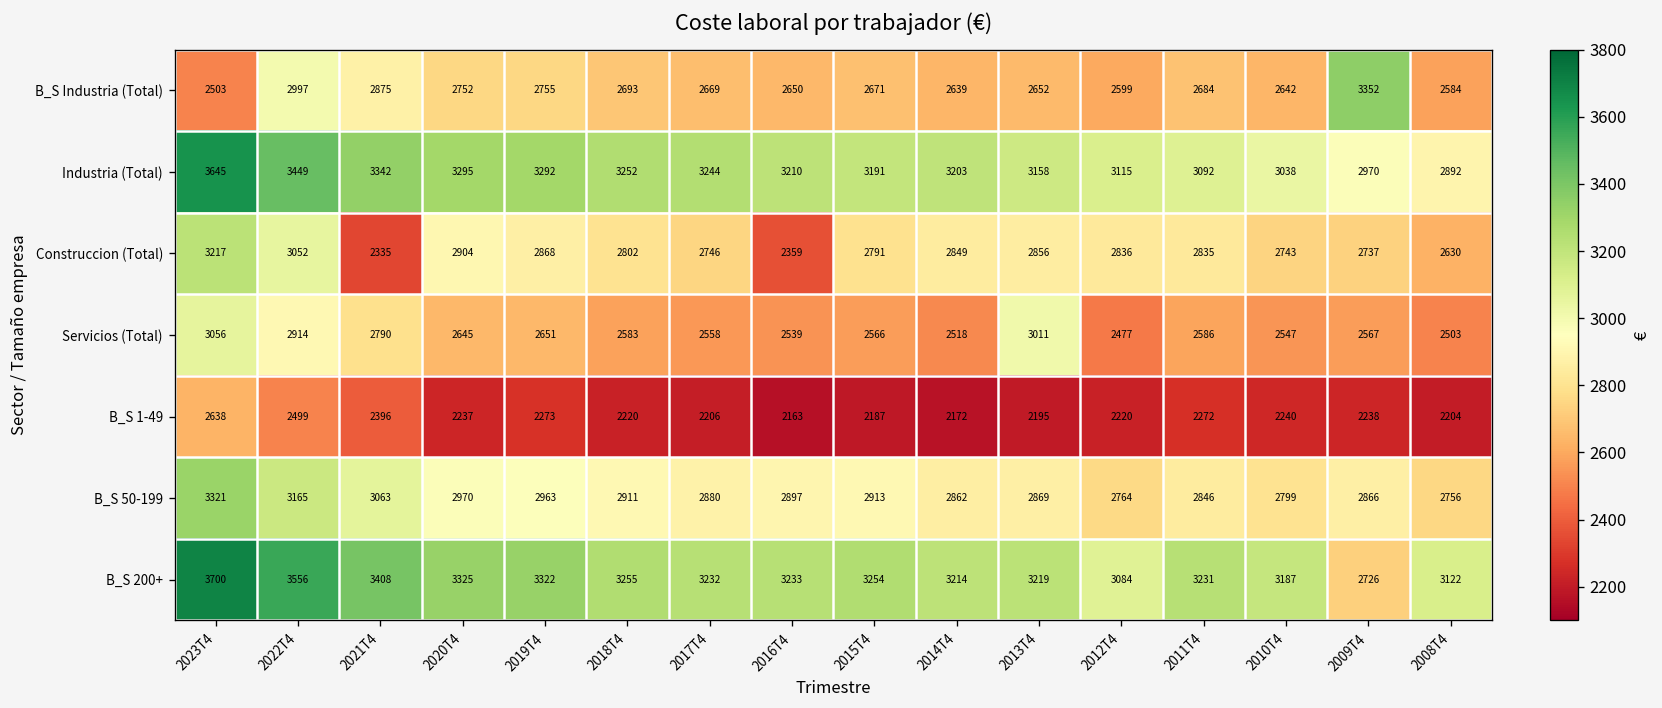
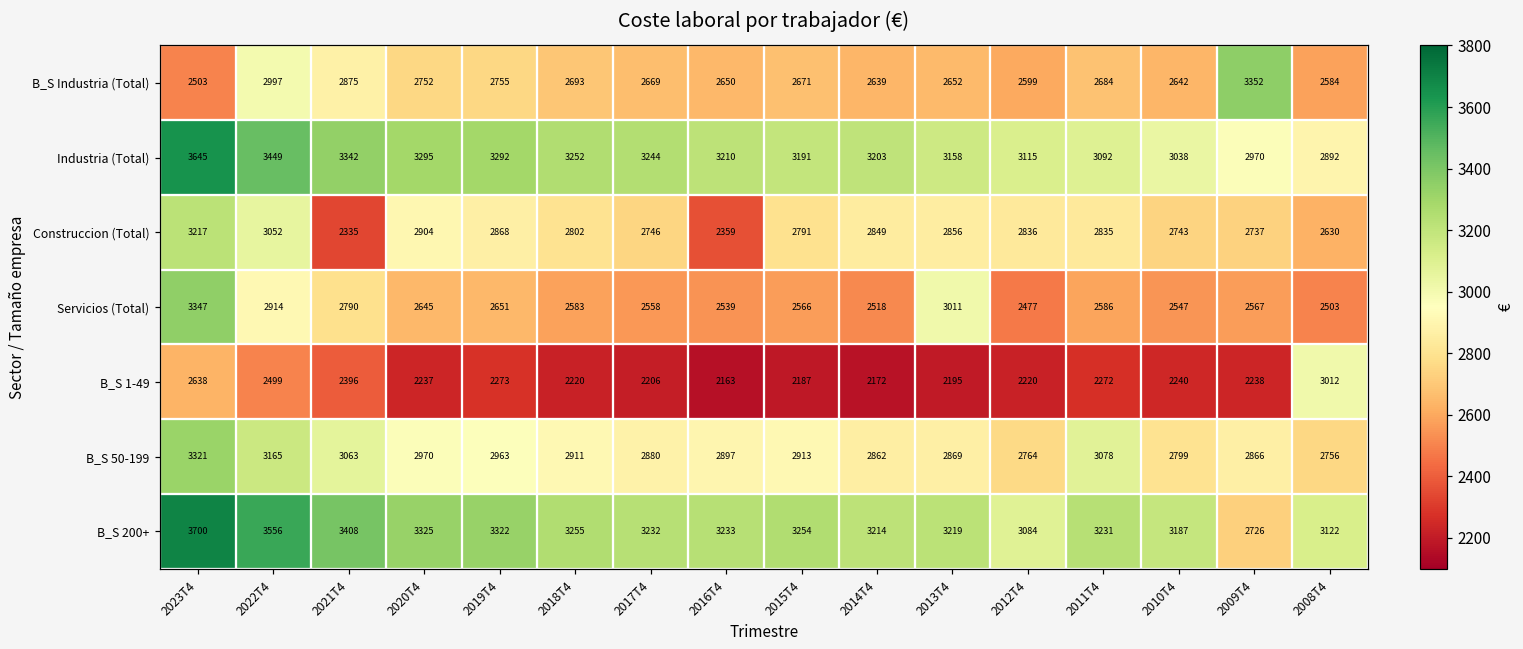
  {
    "B_S Industria (Total)": {
      "2023T4": 2503,
      "2022T4": 2997,
      "2021T4": 2875,
      "2020T4": 2752,
      "2019T4": 2755,
      "2018T4": 2693,
      "2017T4": 2669,
      "2016T4": 2650,
      "2015T4": 2671,
      "2014T4": 2639,
      "2013T4": 2652,
      "2012T4": 2599,
      "2011T4": 2684,
      "2010T4": 2642,
      "2009T4": 3352,
      "2008T4": 2584
    },
    "Industria (Total)": {
      "2023T4": 3645,
      "2022T4": 3449,
      "2021T4": 3342,
      "2020T4": 3295,
      "2019T4": 3292,
      "2018T4": 3252,
      "2017T4": 3244,
      "2016T4": 3210,
      "2015T4": 3191,
      "2014T4": 3203,
      "2013T4": 3158,
      "2012T4": 3115,
      "2011T4": 3092,
      "2010T4": 3038,
      "2009T4": 2970,
      "2008T4": 2892
    },
    "Construccion (Total)": {
      "2023T4": 3217,
      "2022T4": 3052,
      "2021T4": 2335,
      "2020T4": 2904,
      "2019T4": 2868,
      "2018T4": 2802,
      "2017T4": 2746,
      "2016T4": 2359,
      "2015T4": 2791,
      "2014T4": 2849,
      "2013T4": 2856,
      "2012T4": 2836,
      "2011T4": 2835,
      "2010T4": 2743,
      "2009T4": 2737,
      "2008T4": 2630
    },
    "Servicios (Total)": {
-     "2023T4": 3056,
+     "2023T4": 3347,
      "2022T4": 2914,
      "2021T4": 2790,
      "2020T4": 2645,
      "2019T4": 2651,
      "2018T4": 2583,
      "2017T4": 2558,
      "2016T4": 2539,
      "2015T4": 2566,
      "2014T4": 2518,
      "2013T4": 3011,
      "2012T4": 2477,
      "2011T4": 2586,
      "2010T4": 2547,
      "2009T4": 2567,
      "2008T4": 2503
    },
    "B_S 1-49": {
      "2023T4": 2638,
      "2022T4": 2499,
      "2021T4": 2396,
      "2020T4": 2237,
      "2019T4": 2273,
      "2018T4": 2220,
      "2017T4": 2206,
      "2016T4": 2163,
      "2015T4": 2187,
      "2014T4": 2172,
      "2013T4": 2195,
      "2012T4": 2220,
      "2011T4": 2272,
      "2010T4": 2240,
      "2009T4": 2238,
-     "2008T4": 2204
+     "2008T4": 3012
    },
    "B_S 50-199": {
      "2023T4": 3321,
      "2022T4": 3165,
      "2021T4": 3063,
      "2020T4": 2970,
      "2019T4": 2963,
      "2018T4": 2911,
      "2017T4": 2880,
      "2016T4": 2897,
      "2015T4": 2913,
      "2014T4": 2862,
      "2013T4": 2869,
      "2012T4": 2764,
-     "2011T4": 2846,
+     "2011T4": 3078,
      "2010T4": 2799,
      "2009T4": 2866,
      "2008T4": 2756
    },
    "B_S 200+": {
      "2023T4": 3700,
      "2022T4": 3556,
      "2021T4": 3408,
      "2020T4": 3325,
      "2019T4": 3322,
      "2018T4": 3255,
      "2017T4": 3232,
      "2016T4": 3233,
      "2015T4": 3254,
      "2014T4": 3214,
      "2013T4": 3219,
      "2012T4": 3084,
      "2011T4": 3231,
      "2010T4": 3187,
      "2009T4": 2726,
      "2008T4": 3122
    }
  }
